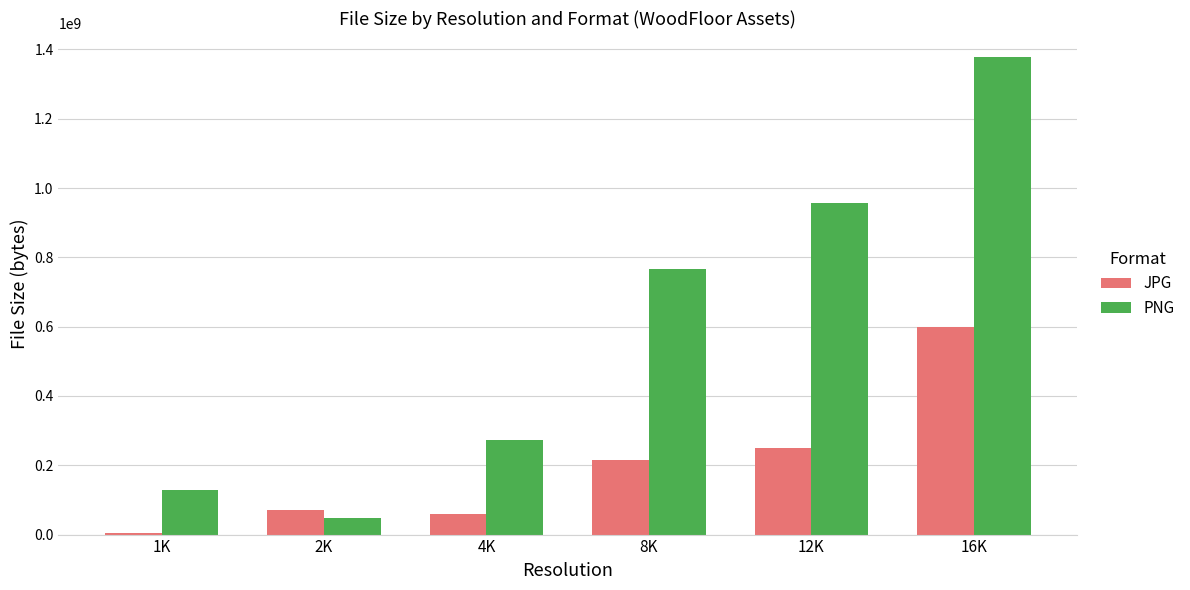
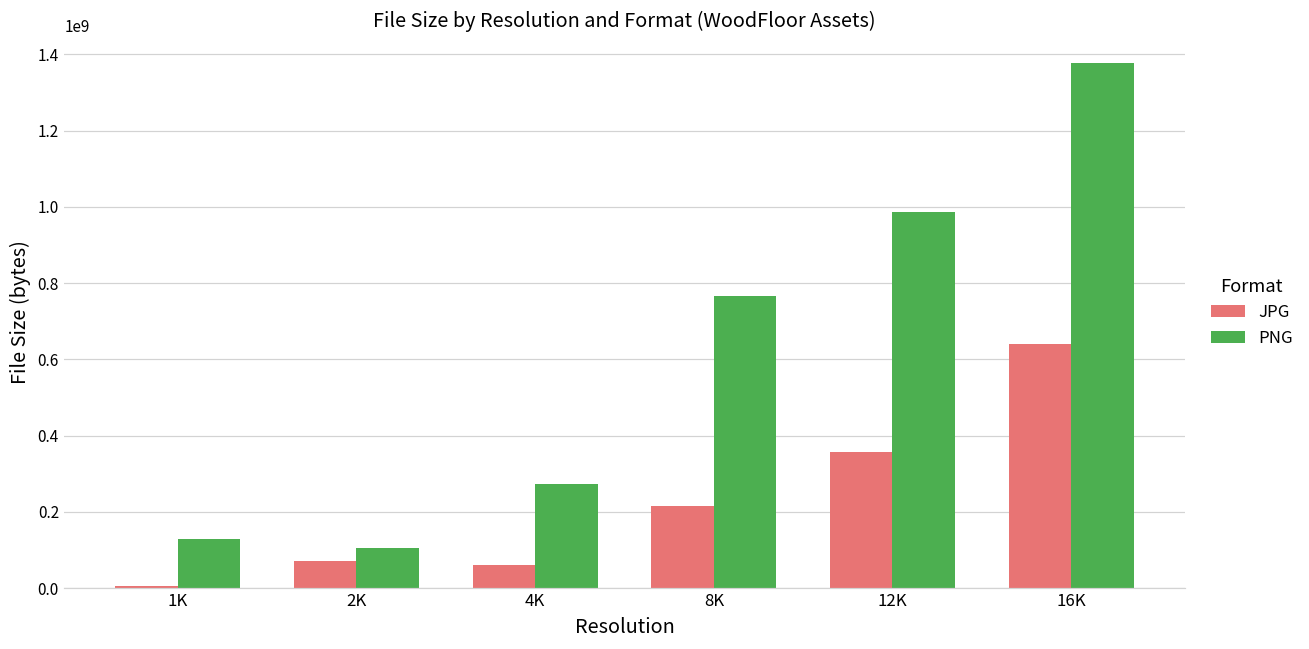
  {
    "JPG": {
      "2K": 70000000,
      "4K": 60000000,
      "8K": 220000000,
-     "12K": 250000000,
-     "16K": 600000000
+     "12K": 360000000,
+     "16K": 640000000
    },
    "PNG": {
      "1K": 130000000,
-     "2K": 50000000,
+     "2K": 110000000,
      "4K": 270000000,
      "8K": 770000000,
-     "12K": 960000000,
+     "12K": 990000000,
      "16K": 1380000000
    }
  }
